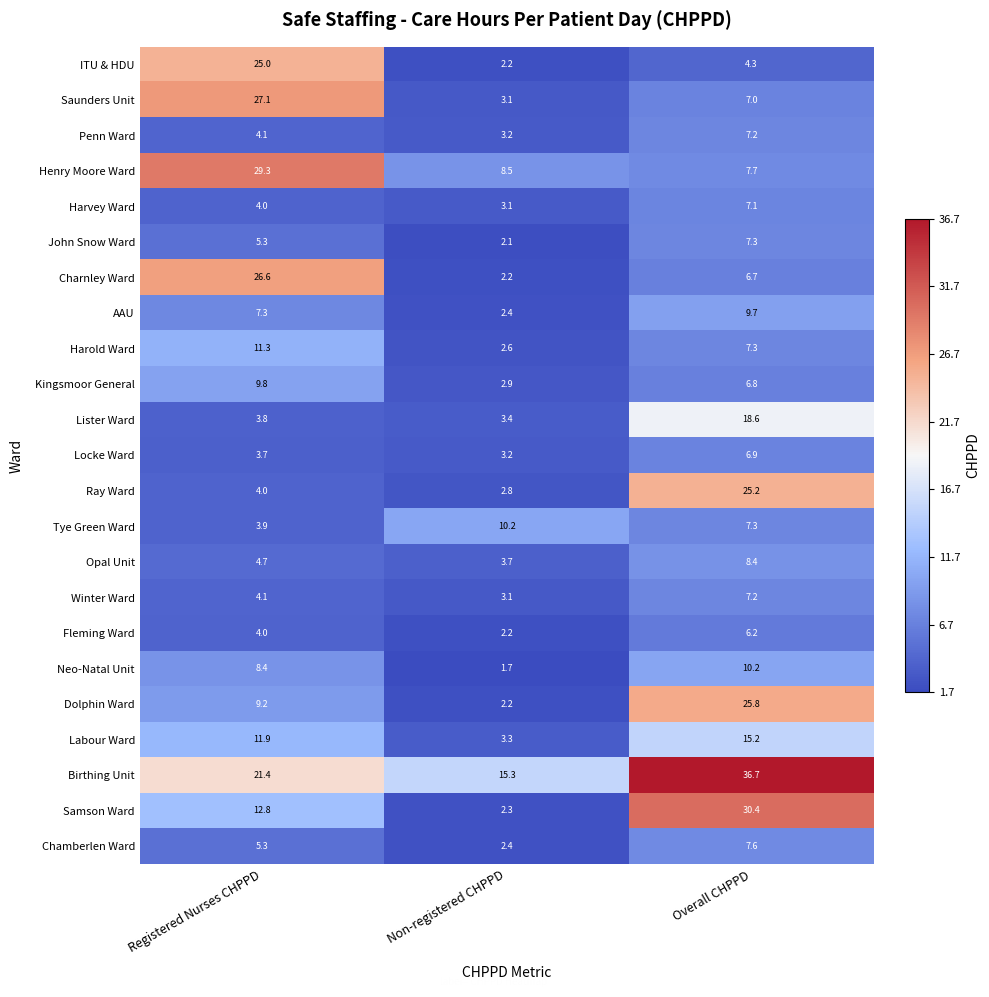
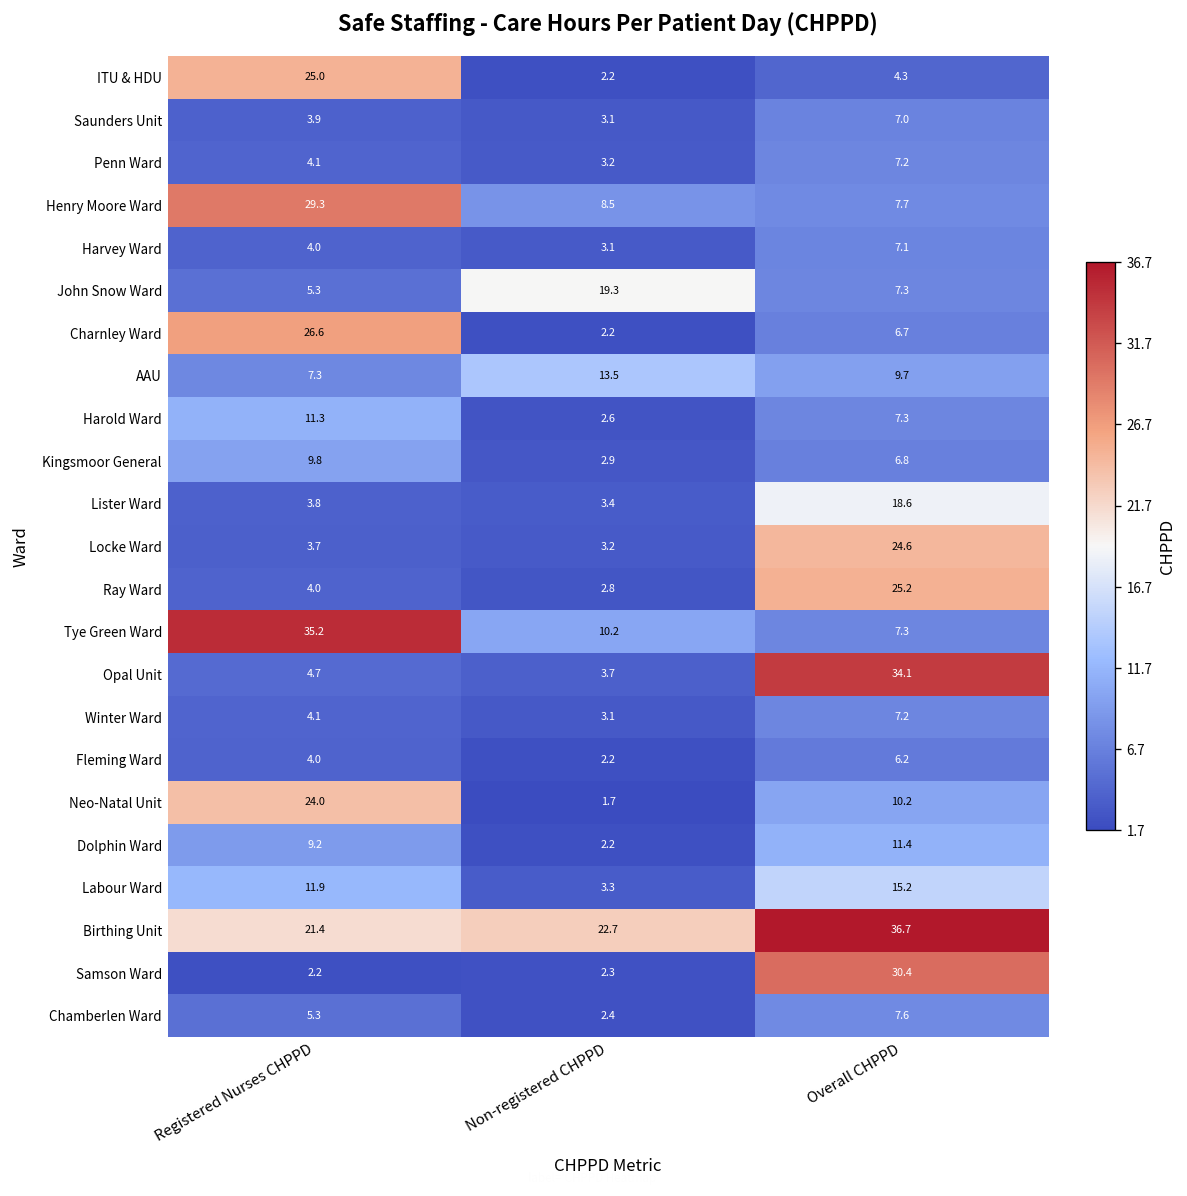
  {
    "ITU & HDU": {
      "Registered Nurses CHPPD": 25.0,
      "Non-registered CHPPD": 2.2,
      "Overall CHPPD": 4.3
    },
    "Saunders Unit": {
-     "Registered Nurses CHPPD": 27.1,
+     "Registered Nurses CHPPD": 3.9,
      "Non-registered CHPPD": 3.1,
      "Overall CHPPD": 7.0
    },
    "Penn Ward": {
      "Registered Nurses CHPPD": 4.1,
      "Non-registered CHPPD": 3.2,
      "Overall CHPPD": 7.2
    },
    "Henry Moore Ward": {
      "Registered Nurses CHPPD": 29.3,
      "Non-registered CHPPD": 8.5,
      "Overall CHPPD": 7.7
    },
    "Harvey Ward": {
      "Registered Nurses CHPPD": 4.0,
      "Non-registered CHPPD": 3.1,
      "Overall CHPPD": 7.1
    },
    "John Snow Ward": {
      "Registered Nurses CHPPD": 5.3,
-     "Non-registered CHPPD": 2.1,
+     "Non-registered CHPPD": 19.3,
      "Overall CHPPD": 7.3
    },
    "Charnley Ward": {
      "Registered Nurses CHPPD": 26.6,
      "Non-registered CHPPD": 2.2,
      "Overall CHPPD": 6.7
    },
    "AAU": {
      "Registered Nurses CHPPD": 7.3,
-     "Non-registered CHPPD": 2.4,
+     "Non-registered CHPPD": 13.5,
      "Overall CHPPD": 9.7
    },
    "Harold Ward": {
      "Registered Nurses CHPPD": 11.3,
      "Non-registered CHPPD": 2.6,
      "Overall CHPPD": 7.3
    },
    "Kingsmoor General": {
      "Registered Nurses CHPPD": 9.8,
      "Non-registered CHPPD": 2.9,
      "Overall CHPPD": 6.8
    },
    "Lister Ward": {
      "Registered Nurses CHPPD": 3.8,
      "Non-registered CHPPD": 3.4,
      "Overall CHPPD": 18.6
    },
    "Locke Ward": {
      "Registered Nurses CHPPD": 3.7,
      "Non-registered CHPPD": 3.2,
-     "Overall CHPPD": 6.9
+     "Overall CHPPD": 24.6
    },
    "Ray Ward": {
      "Registered Nurses CHPPD": 4.0,
      "Non-registered CHPPD": 2.8,
      "Overall CHPPD": 25.2
    },
    "Tye Green Ward": {
-     "Registered Nurses CHPPD": 3.9,
+     "Registered Nurses CHPPD": 35.2,
      "Non-registered CHPPD": 10.2,
      "Overall CHPPD": 7.3
    },
    "Opal Unit": {
      "Registered Nurses CHPPD": 4.7,
      "Non-registered CHPPD": 3.7,
-     "Overall CHPPD": 8.4
+     "Overall CHPPD": 34.1
    },
    "Winter Ward": {
      "Registered Nurses CHPPD": 4.1,
      "Non-registered CHPPD": 3.1,
      "Overall CHPPD": 7.2
    },
    "Fleming Ward": {
      "Registered Nurses CHPPD": 4.0,
      "Non-registered CHPPD": 2.2,
      "Overall CHPPD": 6.2
    },
    "Neo-Natal Unit": {
-     "Registered Nurses CHPPD": 8.4,
+     "Registered Nurses CHPPD": 24.0,
      "Non-registered CHPPD": 1.7,
      "Overall CHPPD": 10.2
    },
    "Dolphin Ward": {
      "Registered Nurses CHPPD": 9.2,
      "Non-registered CHPPD": 2.2,
-     "Overall CHPPD": 25.8
+     "Overall CHPPD": 11.4
    },
    "Labour Ward": {
      "Registered Nurses CHPPD": 11.9,
      "Non-registered CHPPD": 3.3,
      "Overall CHPPD": 15.2
    },
    "Birthing Unit": {
      "Registered Nurses CHPPD": 21.4,
-     "Non-registered CHPPD": 15.3,
+     "Non-registered CHPPD": 22.7,
      "Overall CHPPD": 36.7
    },
    "Samson Ward": {
-     "Registered Nurses CHPPD": 12.8,
+     "Registered Nurses CHPPD": 2.2,
      "Non-registered CHPPD": 2.3,
      "Overall CHPPD": 30.4
    },
    "Chamberlen Ward": {
      "Registered Nurses CHPPD": 5.3,
      "Non-registered CHPPD": 2.4,
      "Overall CHPPD": 7.6
    }
  }
